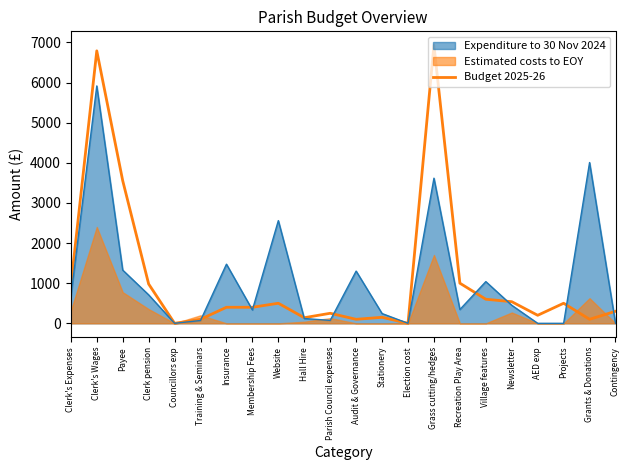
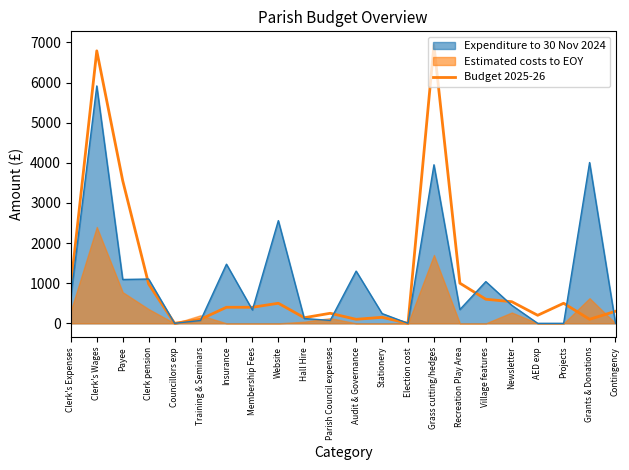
  {
    "Expenditure to 30 Nov 2024": {
      "Clerk's Expenses": 700,
      "Clerk's Wages": 5900,
-     "Payee": 1300,
-     "Clerk pension": 700,
+     "Payee": 1100,
+     "Clerk pension": 1100,
      "Insurance": 1500,
      "Membership Fees": 300,
      "Website": 2600,
      "Audit & Governance": 1300,
      "Stationery": 200,
-     "Grass cutting/hedges": 3600,
+     "Grass cutting/hedges": 4000,
      "Recreation Play Area": 300,
      "Village features": 1000,
      "Newsletter": 400,
      "Grants & Donations": 4000
    }
  }
